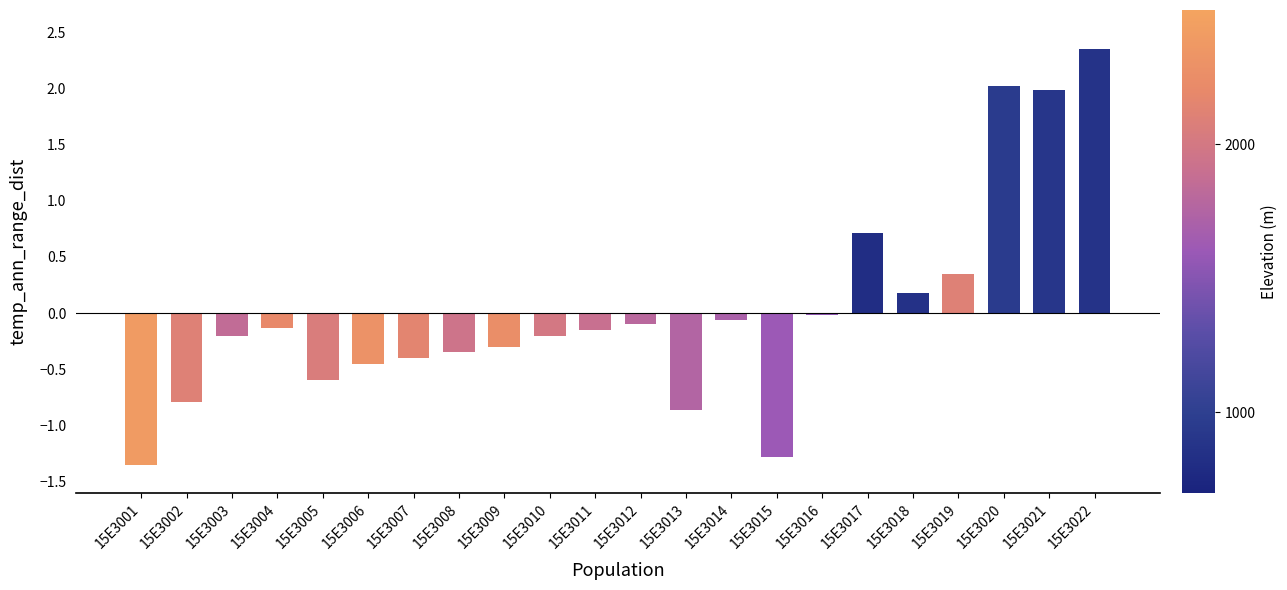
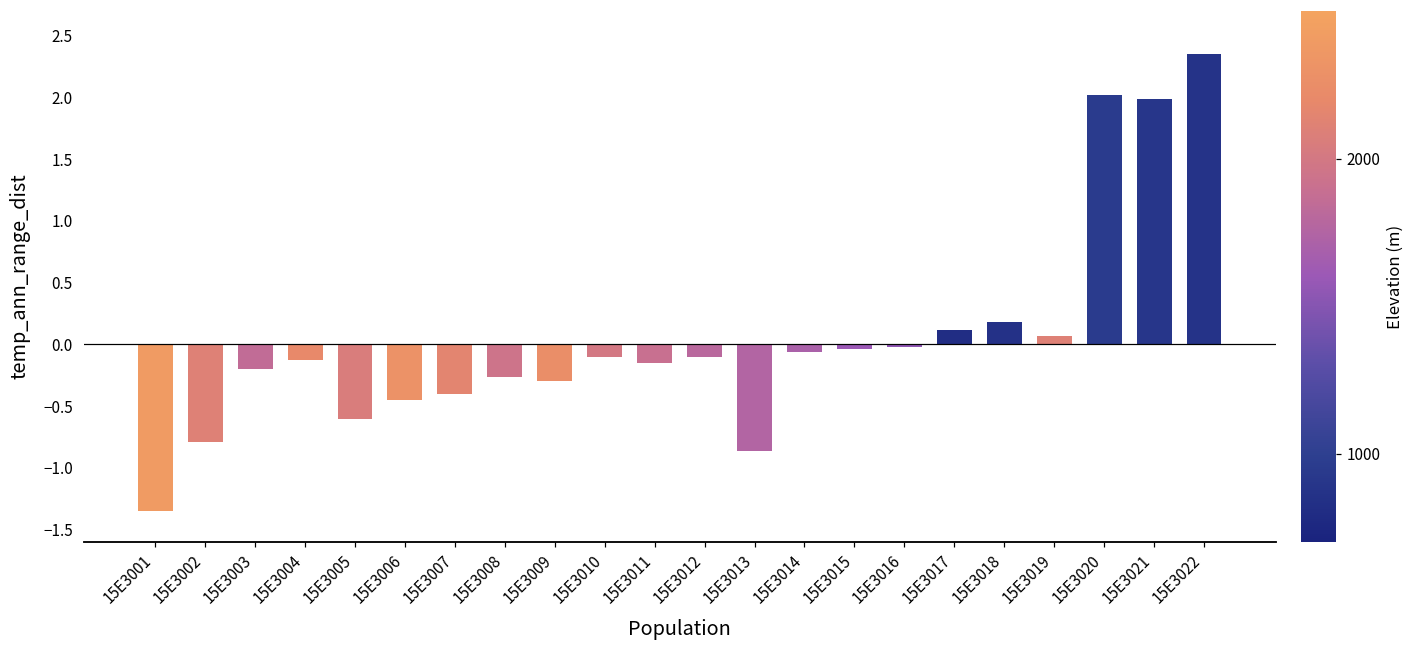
  {
    "15E3001": -1.35,
    "15E3002": -0.79,
    "15E3003": -0.20,
    "15E3004": -0.13,
    "15E3005": -0.60,
    "15E3006": -0.45,
    "15E3007": -0.40,
-   "15E3008": -0.35,
+   "15E3008": -0.26,
    "15E3009": -0.30,
-   "15E3010": -0.2,
+   "15E3010": -0.1,
    "15E3011": -0.15,
    "15E3012": -0.10,
    "15E3013": -0.86,
    "15E3014": -0.06,
-   "15E3015": -1.28,
-   "15E3017": 0.71,
+   "15E3015": -0.04,
+   "15E3017": 0.12,
    "15E3018": 0.18,
-   "15E3019": 0.35,
+   "15E3019": 0.07,
    "15E3020": 2.02,
    "15E3021": 1.99,
    "15E3022": 2.35
  }
